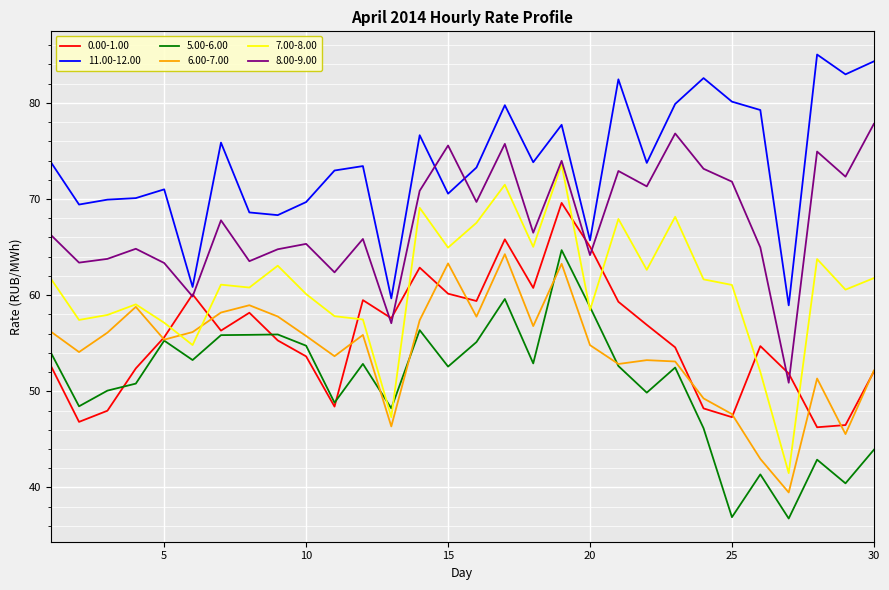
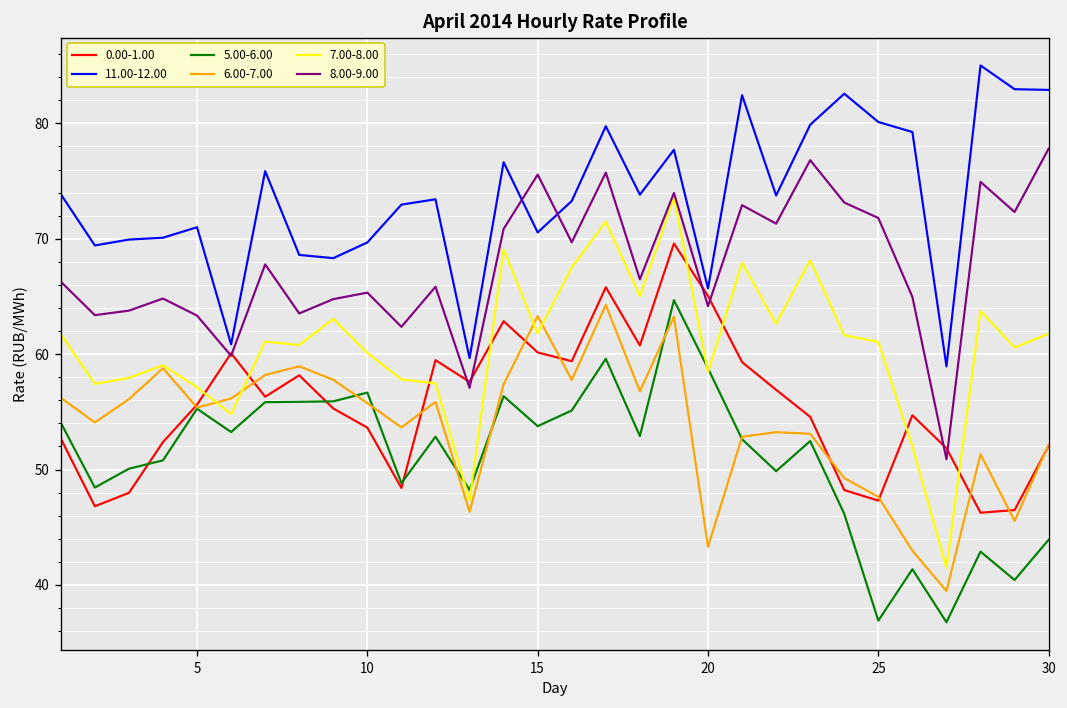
  {
    "0.00-1.00": {
      "10": 54,
      "15": 60,
      "20": 65,
      "25": 47
    },
    "11.00-12.00": {
      "5": 71,
      "10": 70,
      "15": 71,
      "20": 66,
      "25": 80,
-     "30": 84
+     "30": 83
    },
    "5.00-6.00": {
-     "10": 55,
-     "15": 53,
+     "10": 57,
+     "15": 54,
      "20": 59,
      "25": 37,
      "30": 44
    },
    "6.00-7.00": {
      "10": 56,
      "15": 63,
-     "20": 55,
+     "20": 43,
      "25": 48
    },
    "7.00-8.00": {
      "5": 57,
      "10": 60,
-     "15": 65,
+     "15": 62,
      "20": 58,
      "25": 61,
      "30": 62
    },
    "8.00-9.00": {
      "5": 63,
      "10": 65,
      "15": 76,
      "20": 64,
      "25": 72,
      "30": 78
    }
  }
